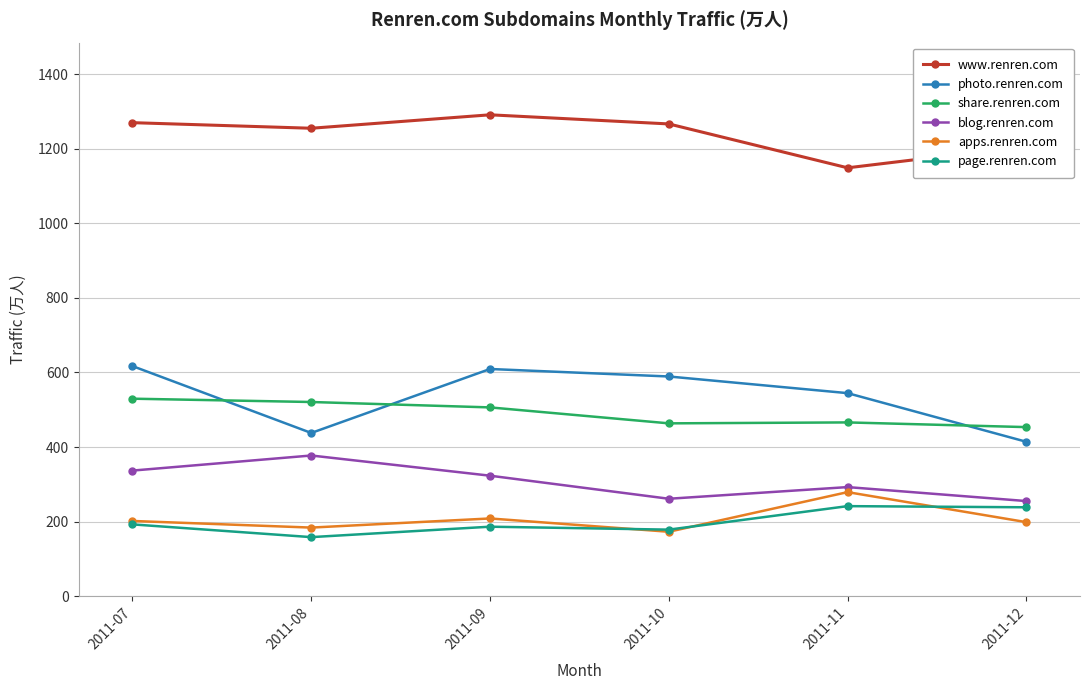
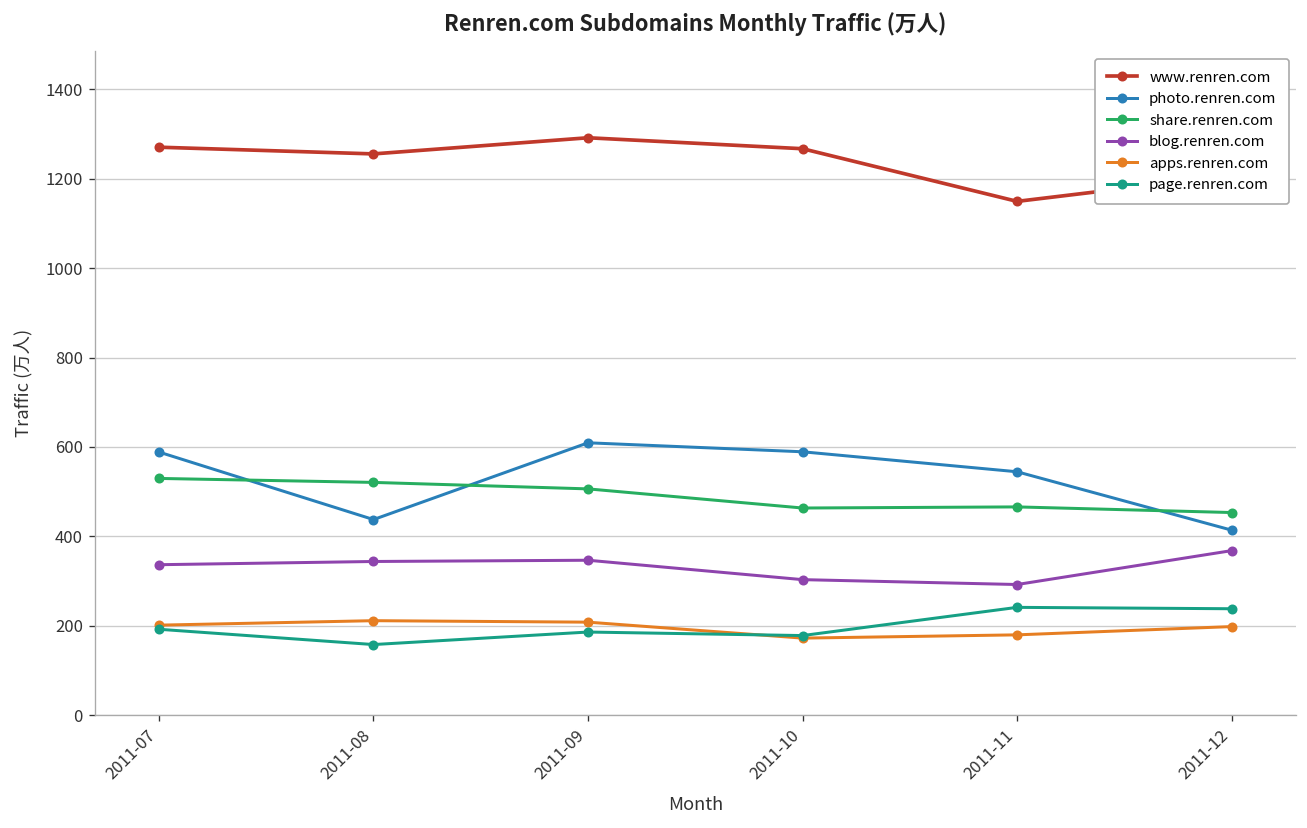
  {
    "www.renren.com": {
      "2011-07": 1270,
      "2011-08": 1260,
      "2011-09": 1290,
      "2011-10": 1270,
      "2011-11": 1150
    },
    "photo.renren.com": {
-     "2011-07": 620,
+     "2011-07": 590,
      "2011-08": 440,
      "2011-09": 610,
      "2011-10": 590,
      "2011-11": 540,
      "2011-12": 410
    },
    "blog.renren.com": {
      "2011-07": 340,
-     "2011-08": 380,
-     "2011-09": 320,
-     "2011-10": 260,
+     "2011-08": 340,
+     "2011-09": 350,
+     "2011-10": 300,
      "2011-11": 290,
-     "2011-12": 250
+     "2011-12": 370
    },
    "apps.renren.com": {
      "2011-07": 200,
-     "2011-08": 180,
+     "2011-08": 210,
      "2011-09": 210,
-     "2011-11": 280,
+     "2011-11": 180,
      "2011-12": 200
    }
  }
